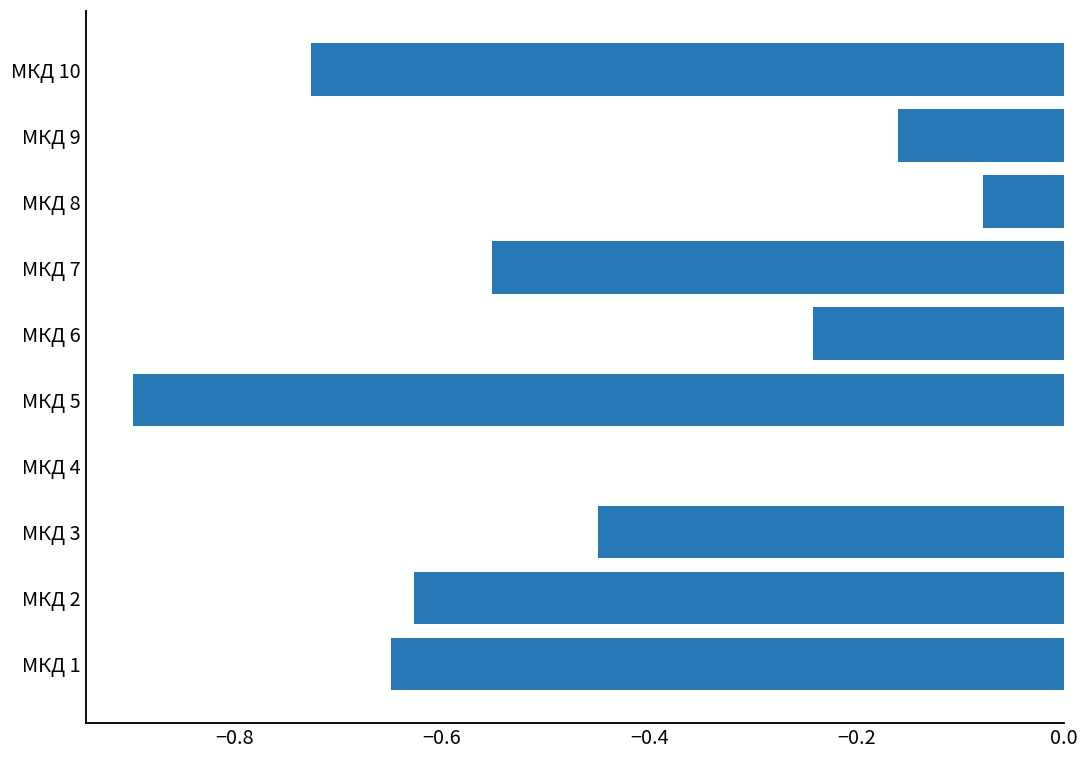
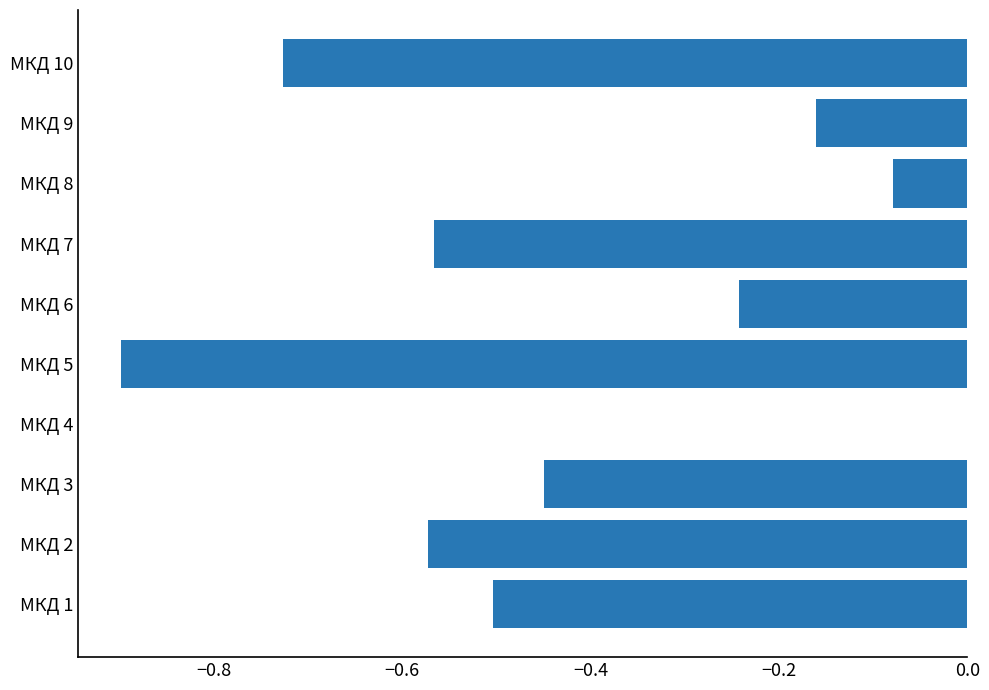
  {
    "МКД 10": -0.73,
    "МКД 9": -0.16,
    "МКД 8": -0.08,
-   "МКД 7": -0.55,
+   "МКД 7": -0.57,
    "МКД 6": -0.24,
    "МКД 5": -0.90,
    "МКД 4": 0.00,
    "МКД 3": -0.45,
-   "МКД 2": -0.63,
-   "МКД 1": -0.65
+   "МКД 2": -0.57,
+   "МКД 1": -0.50
  }
